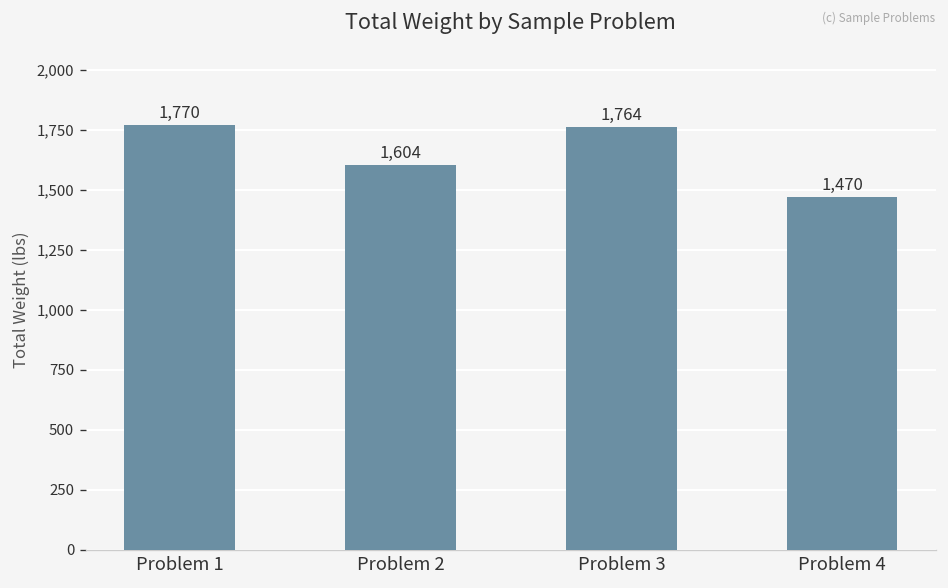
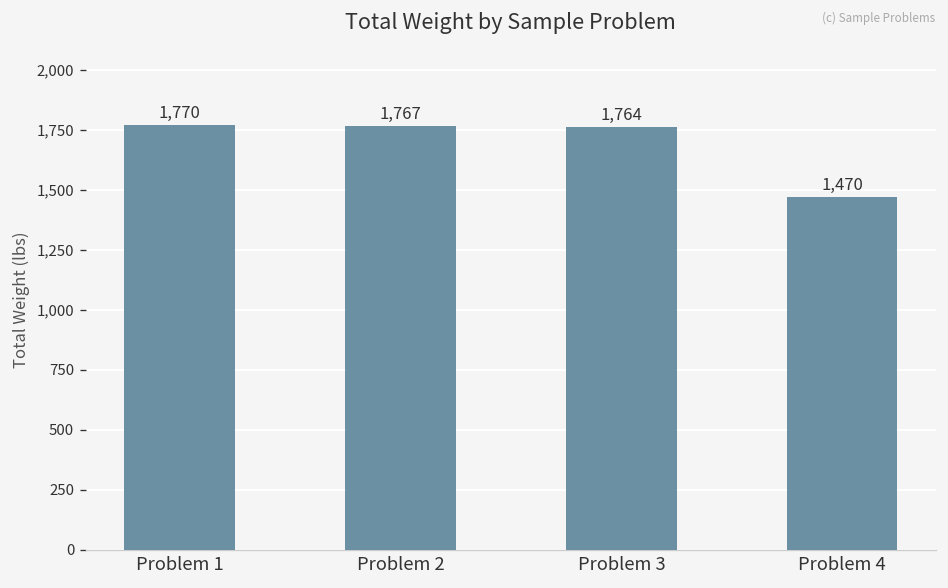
  {
    "Problem 1": "1,770",
-   "Problem 2": "1,604",
+   "Problem 2": "1,767",
    "Problem 3": "1,764",
    "Problem 4": "1,470"
  }
